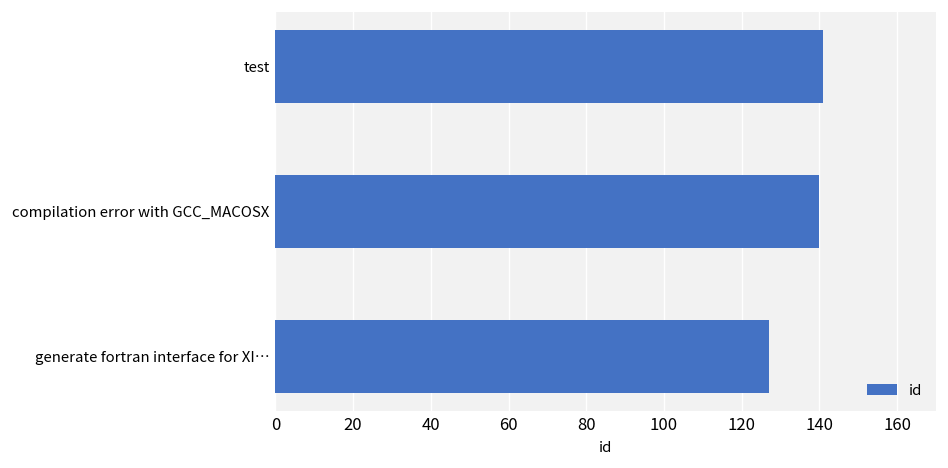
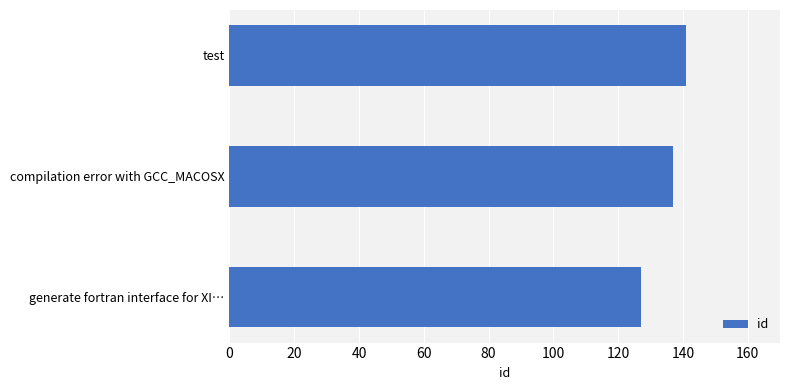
  {
    "test": 141,
-   "compilation error with GCC_MACOSX": 140,
+   "compilation error with GCC_MACOSX": 137,
    "generate fortran interface for XI…": 127
  }
